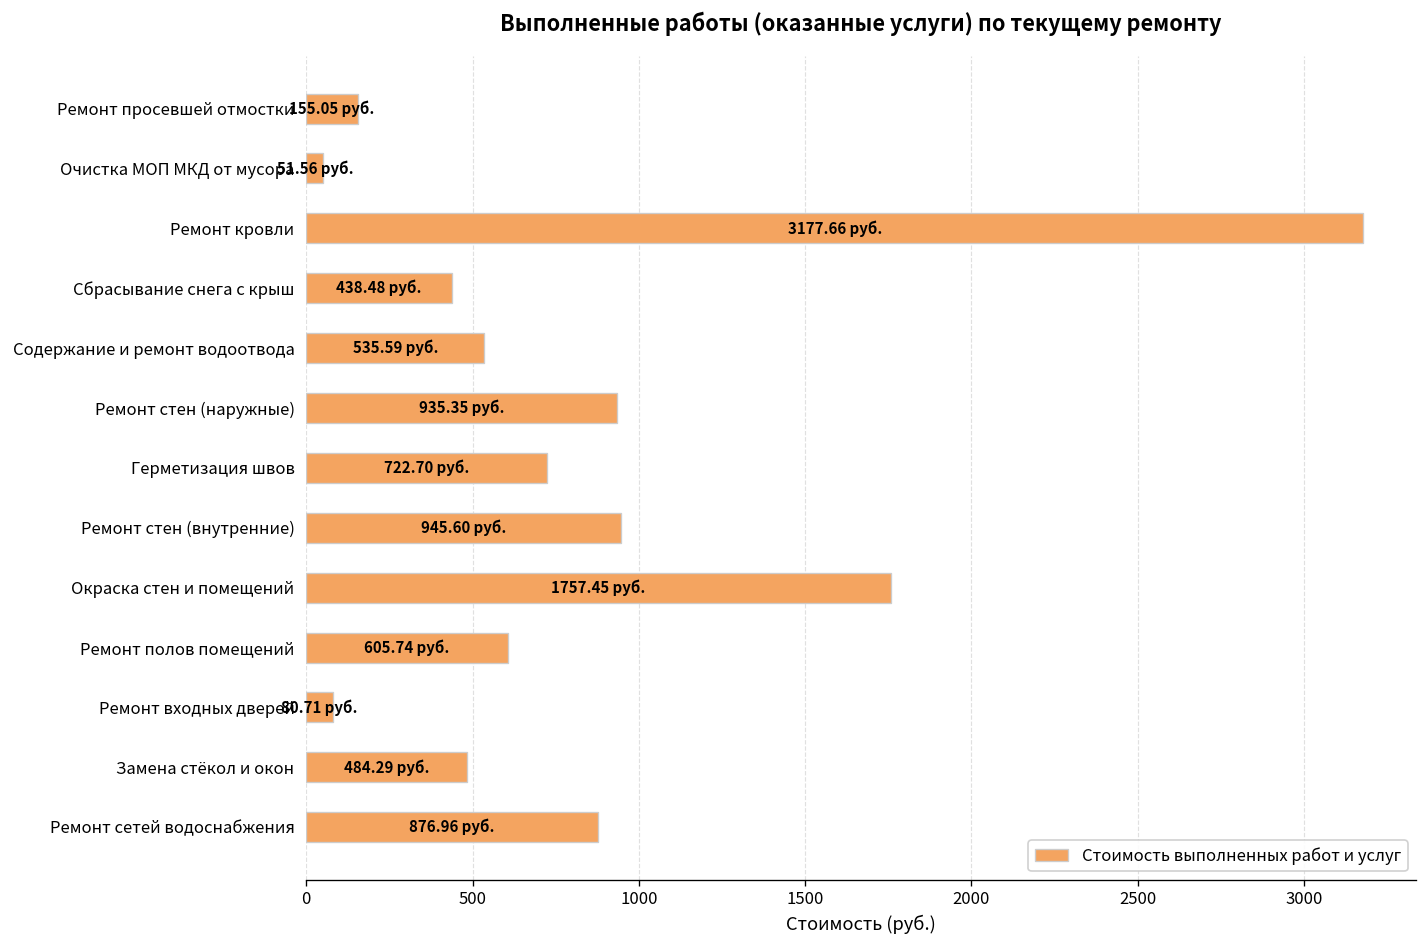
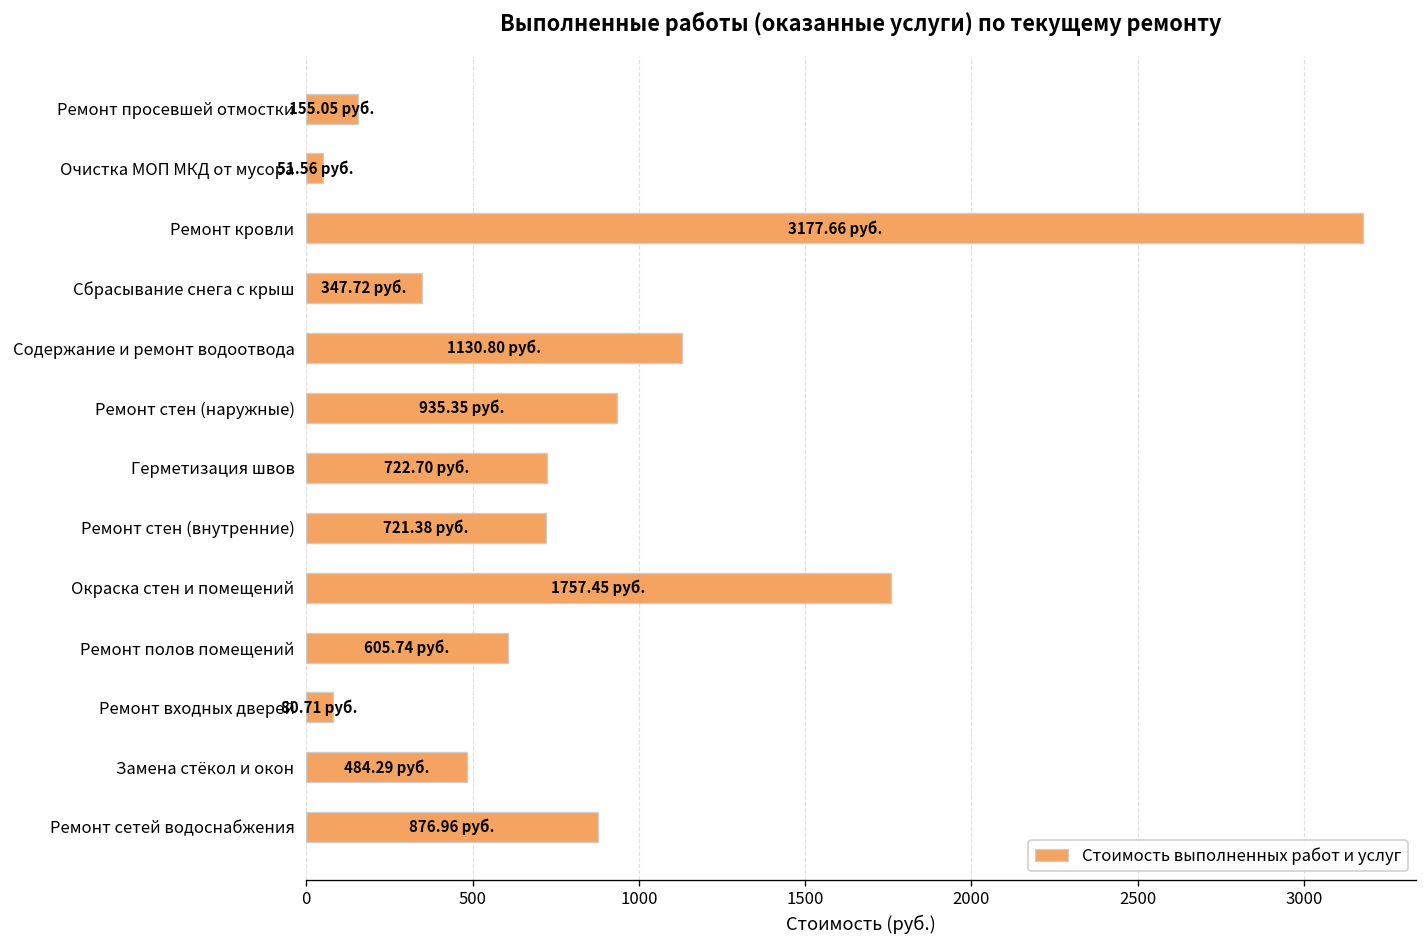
  {
    "Ремонт просевшей отмостки": 155.05,
    "Очистка МОП МКД от мусора": 51.56,
    "Ремонт кровли": 3177.66,
-   "Сбрасывание снега с крыш": 438.48,
-   "Содержание и ремонт водоотвода": 535.59,
+   "Сбрасывание снега с крыш": 347.72,
+   "Содержание и ремонт водоотвода": 1130.80,
    "Ремонт стен (наружные)": 935.35,
    "Герметизация швов": 722.70,
-   "Ремонт стен (внутренние)": 945.60,
+   "Ремонт стен (внутренние)": 721.38,
    "Окраска стен и помещений": 1757.45,
    "Ремонт полов помещений": 605.74,
    "Ремонт входных дверей": 80.71,
    "Замена стёкол и окон": 484.29,
    "Ремонт сетей водоснабжения": 876.96
  }
